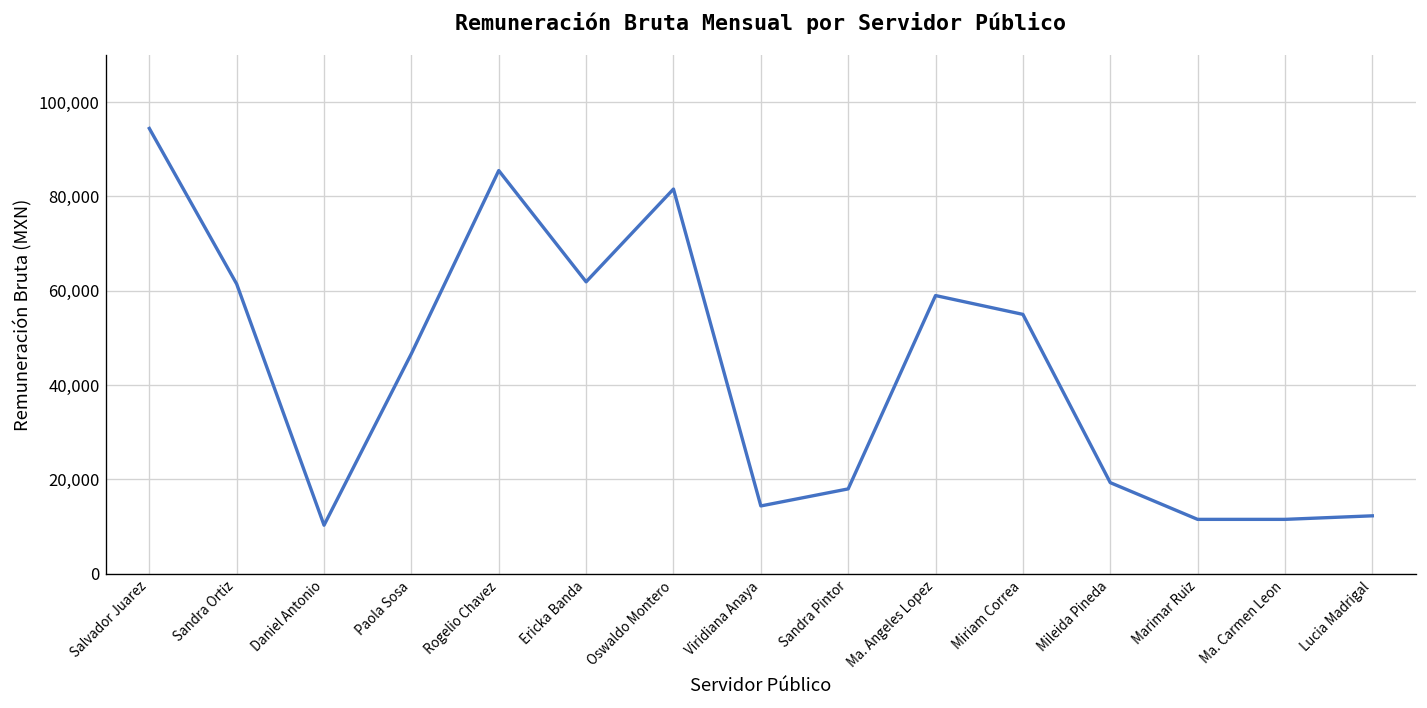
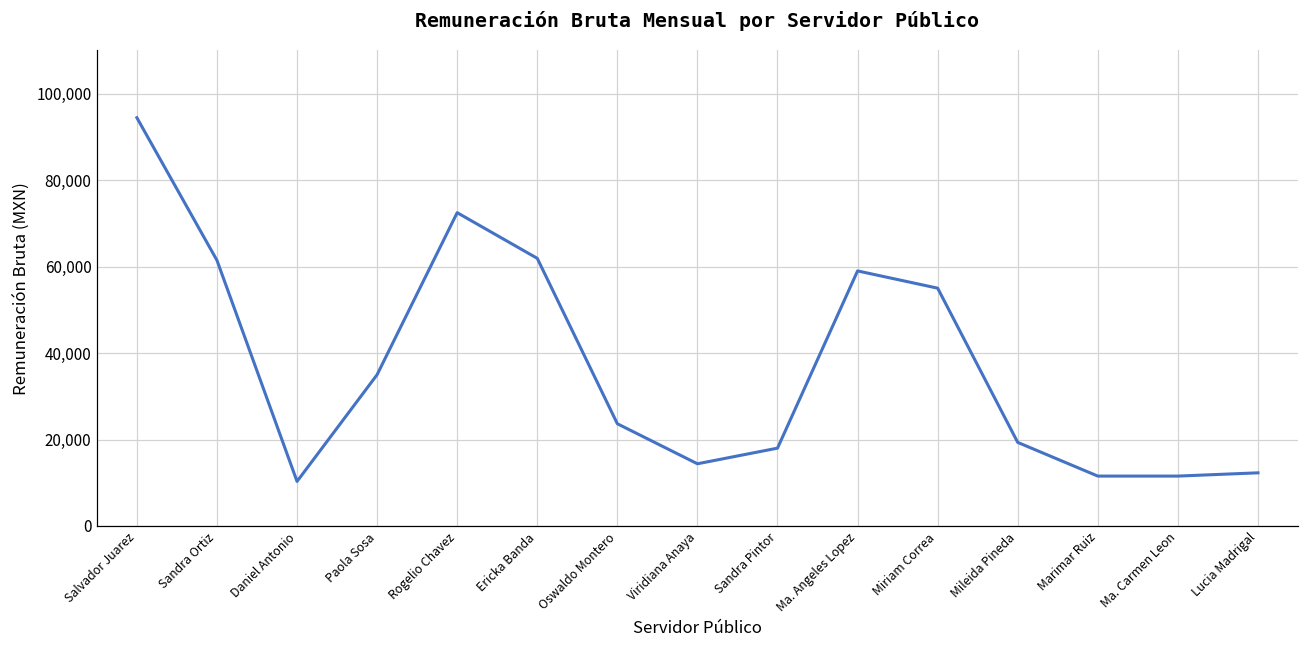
  {
    "Salvador Juarez": "94,000",
    "Sandra Ortiz": "61,000",
    "Daniel Antonio": "10,000",
-   "Paola Sosa": "47,000",
-   "Rogelio Chavez": "85,000",
+   "Paola Sosa": "35,000",
+   "Rogelio Chavez": "72,000",
    "Ericka Banda": "62,000",
-   "Oswaldo Montero": "82,000",
+   "Oswaldo Montero": "24,000",
    "Viridiana Anaya": "14,000",
    "Sandra Pintor": "18,000",
    "Ma. Angeles Lopez": "59,000",
    "Miriam Correa": "55,000",
    "Mileida Pineda": "19,000",
    "Marimar Ruiz": "12,000",
    "Ma. Carmen Leon": "12,000",
    "Lucia Madrigal": "12,000"
  }
